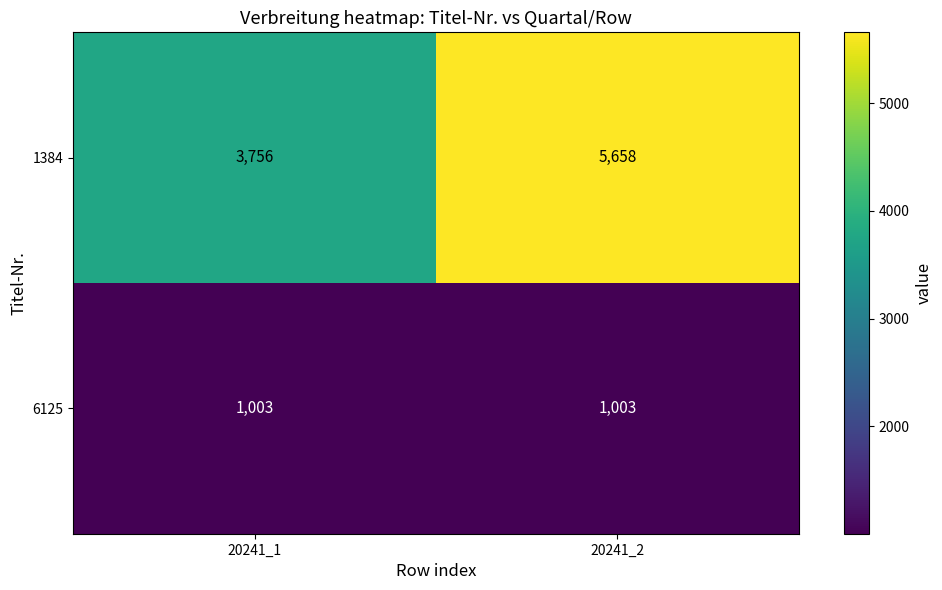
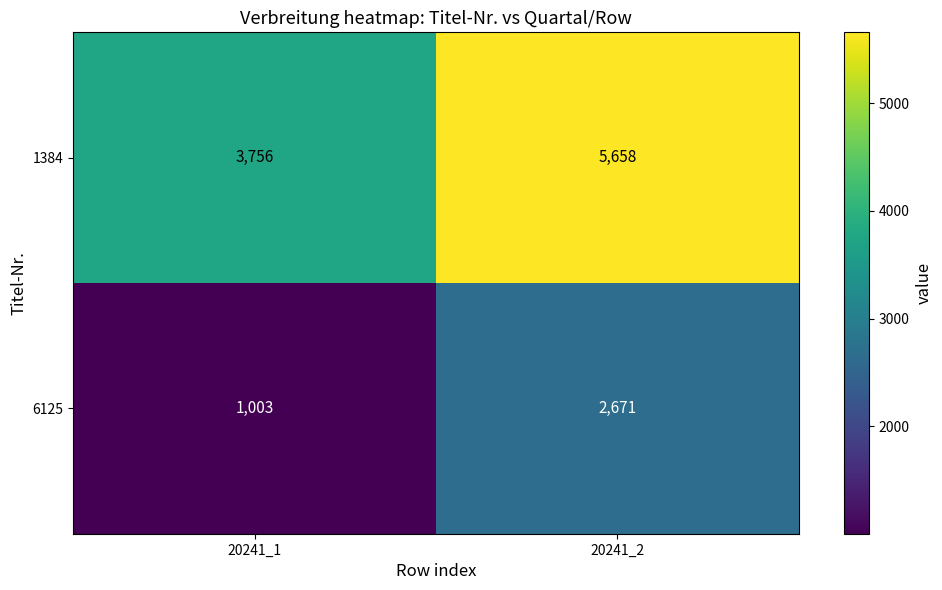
  {
    "1384": {
      "20241_1": "3,756",
      "20241_2": "5,658"
    },
    "6125": {
      "20241_1": "1,003",
-     "20241_2": "1,003"
+     "20241_2": "2,671"
    }
  }
